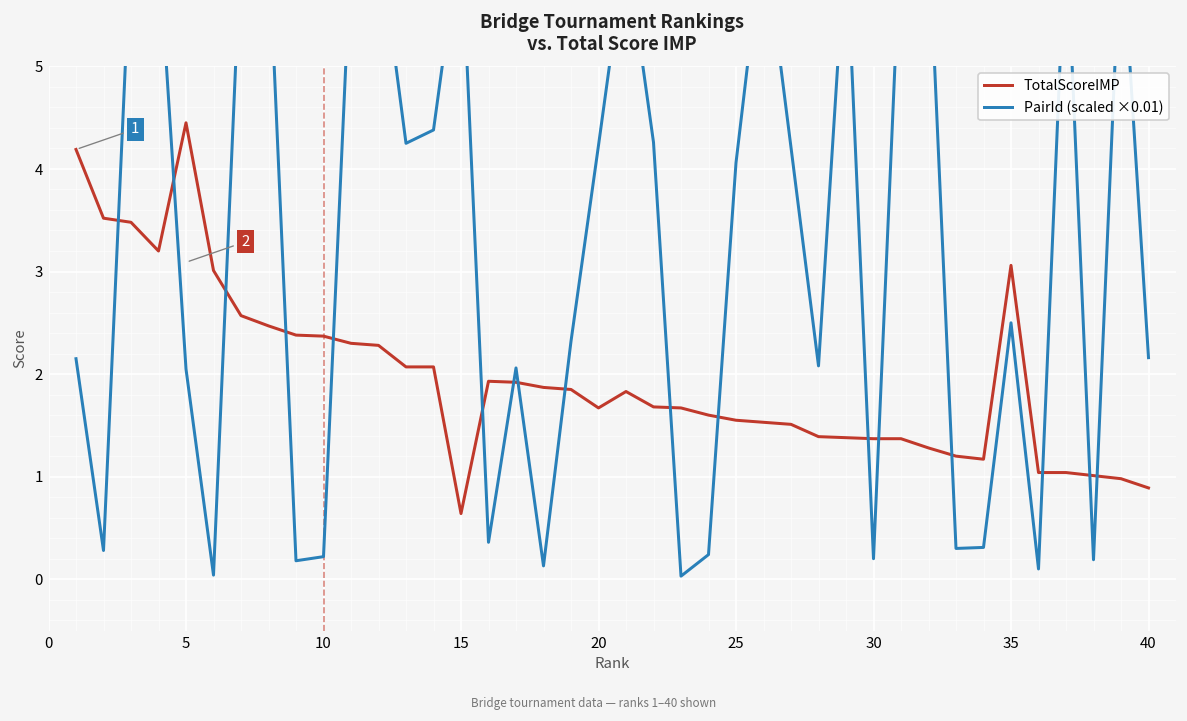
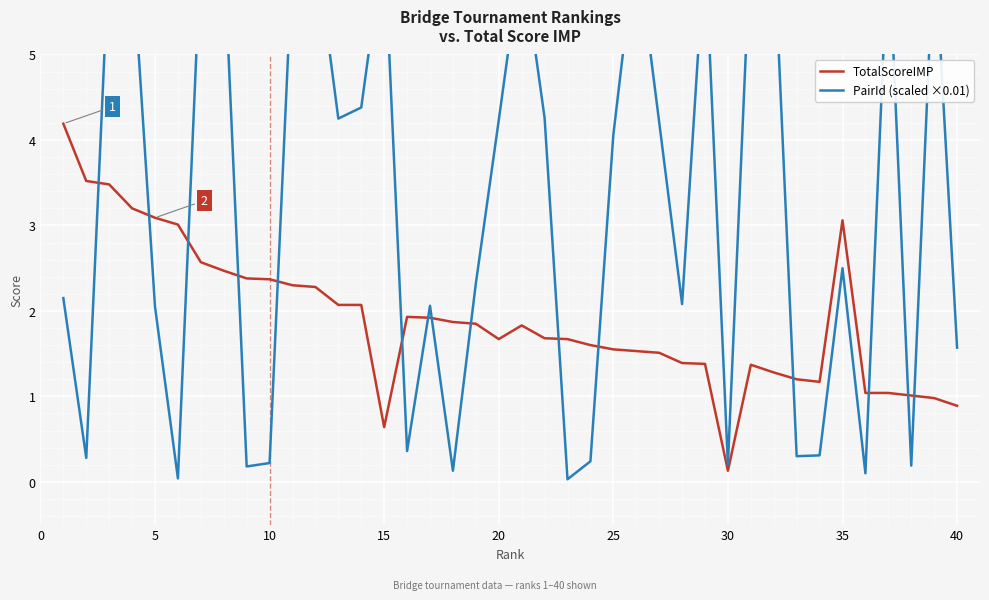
  {
    "TotalScoreIMP": {
-     "5": 4.5,
+     "5": 3.1,
      "10": 2.4,
      "15": 0.6,
      "20": 1.7,
      "25": 1.6,
-     "30": 1.4,
+     "30": 0.1,
      "35": 3.1,
      "40": 0.9
    },
    "PairId (scaled ×0.01)": {
      "5": 2.1,
      "10": 0.2,
      "20": 4.2,
      "25": 4.1,
      "30": 0.2,
      "35": 2.5,
-     "40": 2.2
+     "40": 1.6
    }
  }
